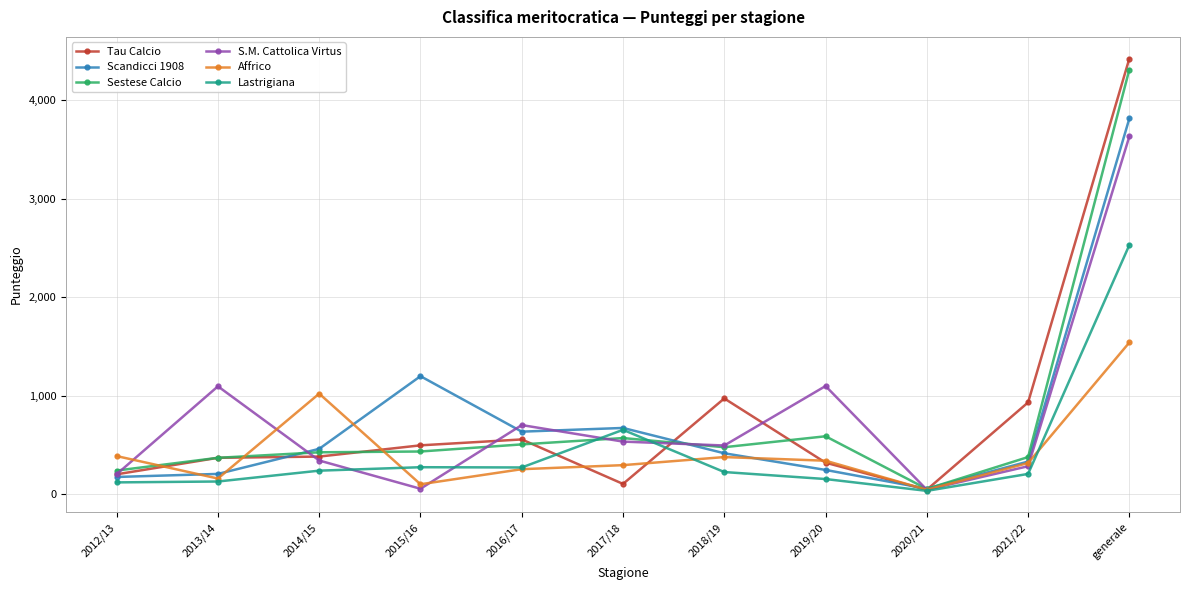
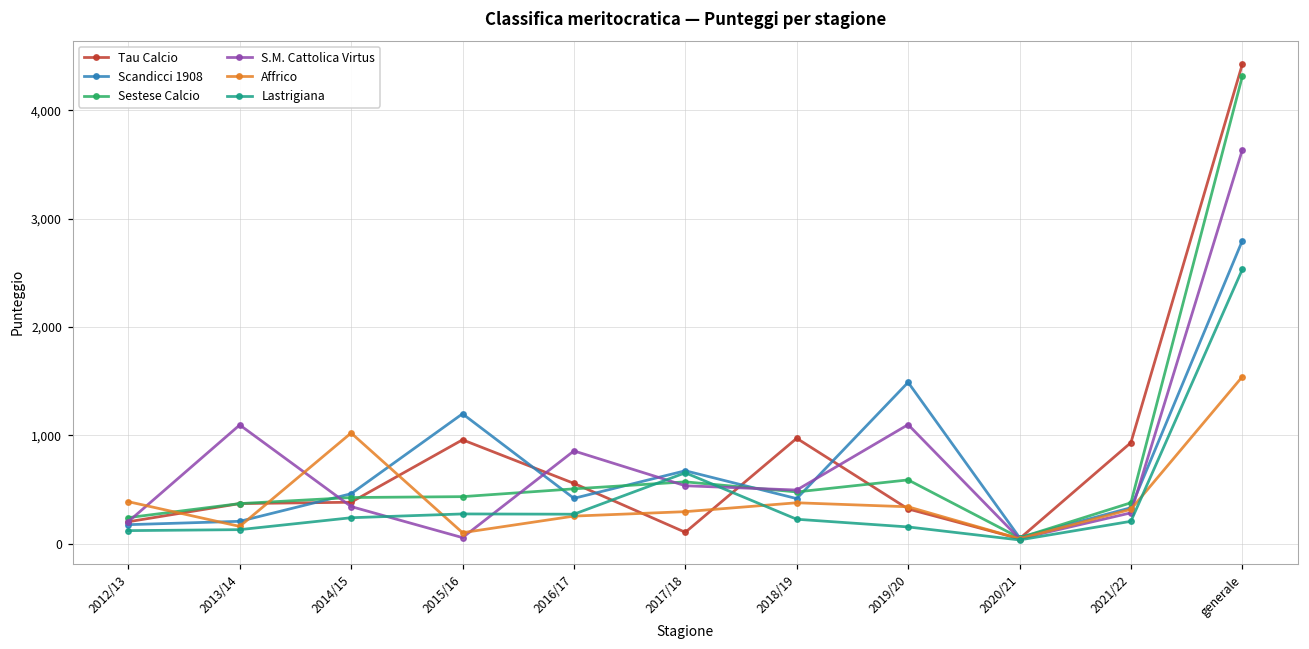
  {
    "Tau Calcio": {
      "2014/15": "400",
-     "2015/16": "500",
+     "2015/16": "1,000",
      "2016/17": "600",
      "2017/18": "100",
      "2018/19": "1,000",
      "2021/22": "900",
      "generale": "4,400"
    },
    "Scandicci 1908": {
      "2012/13": "200",
      "2013/14": "200",
      "2014/15": "500",
      "2015/16": "1,200",
-     "2016/17": "600",
+     "2016/17": "400",
      "2018/19": "400",
-     "2019/20": "200",
-     "generale": "3,800"
+     "2019/20": "1,500",
+     "generale": "2,800"
    },
    "S.M. Cattolica Virtus": {
      "2013/14": "1,100",
      "2014/15": "300",
      "2015/16": "100",
-     "2016/17": "700",
+     "2016/17": "900",
      "2017/18": "500",
      "2019/20": "1,100",
      "2021/22": "300",
      "generale": "3,600"
    },
    "Affrico": {
      "2012/13": "400",
      "2013/14": "200",
      "2014/15": "1,000",
      "2015/16": "100",
      "2017/18": "300",
      "2018/19": "400",
      "generale": "1,500"
    }
  }
